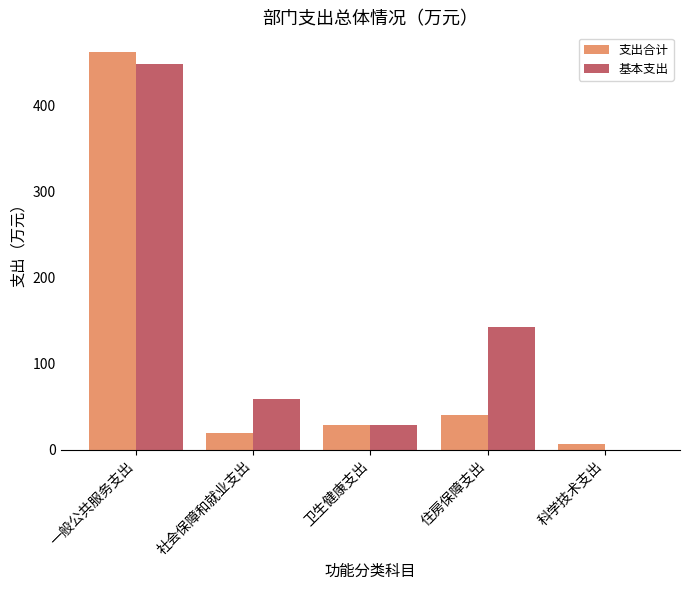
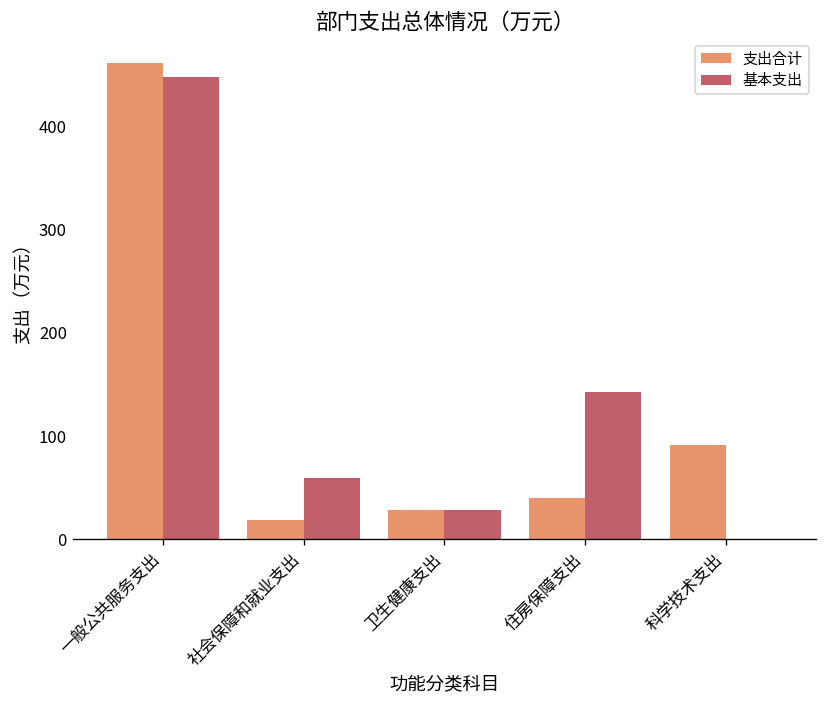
  {
    "支出合计": {
      "一般公共服务支出": 460,
      "社会保障和就业支出": 20,
      "卫生健康支出": 30,
      "住房保障支出": 40,
-     "科学技术支出": 10
+     "科学技术支出": 90
    },
    "基本支出": {
      "一般公共服务支出": 450,
      "社会保障和就业支出": 60,
      "卫生健康支出": 30,
      "住房保障支出": 140,
      "科学技术支出": 0
    }
  }
